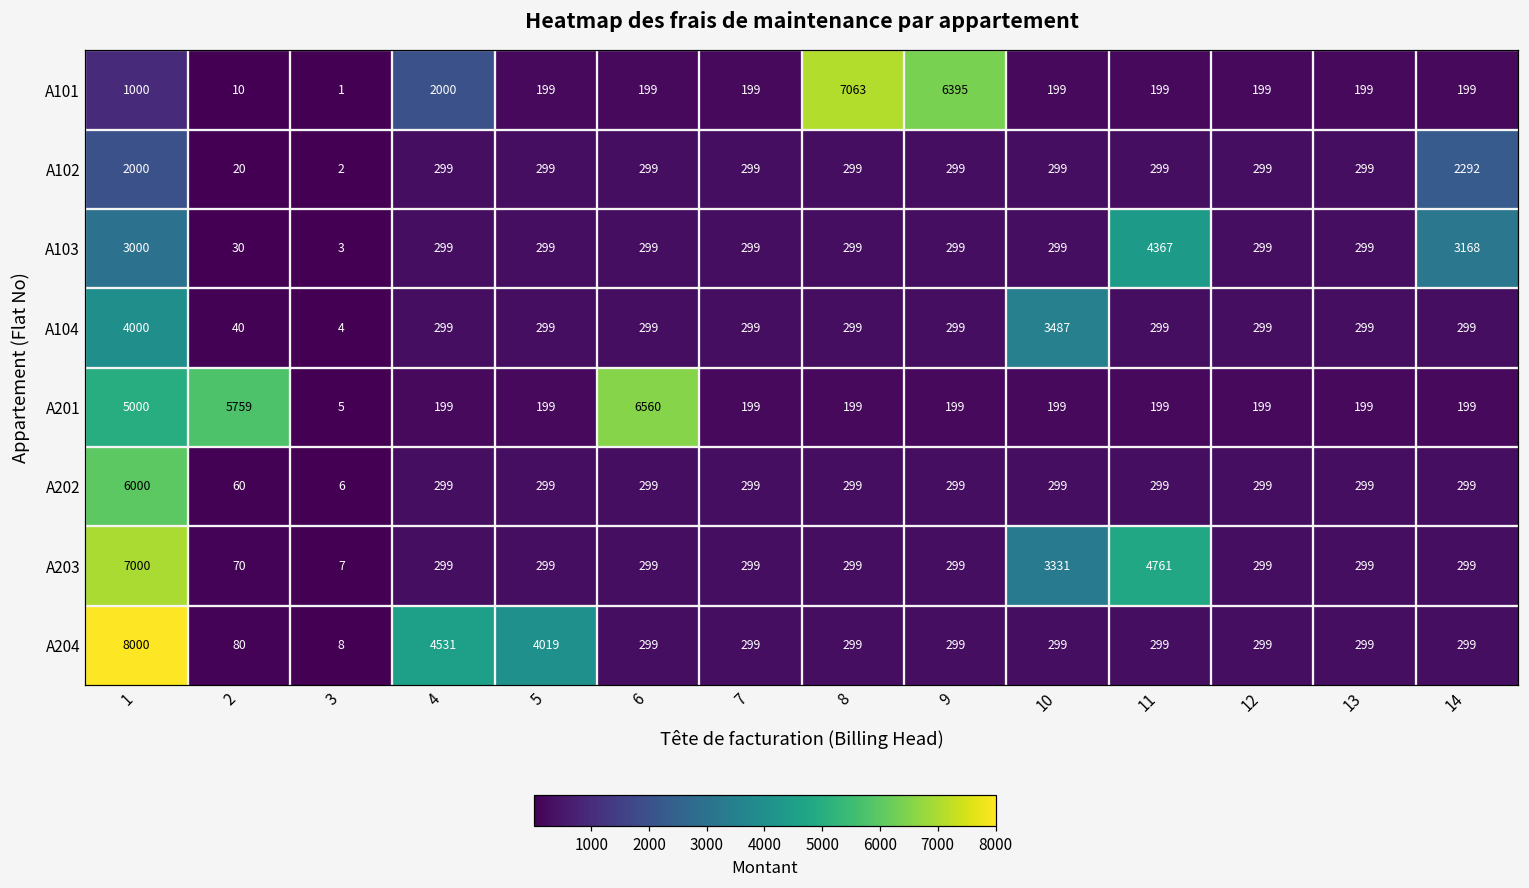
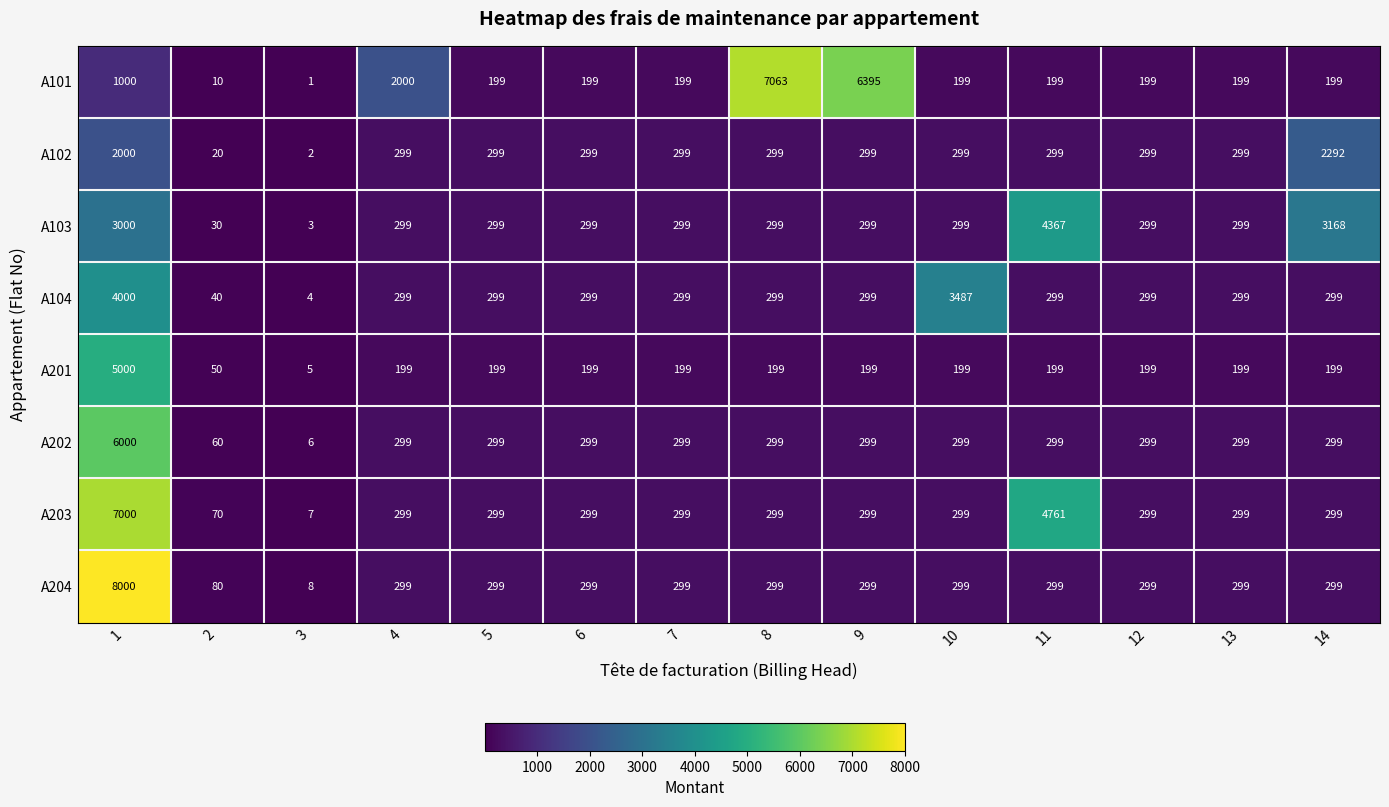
  {
    "A101": {
      "1": 1000,
      "2": 10,
      "3": 1,
      "4": 2000,
      "5": 199,
      "6": 199,
      "7": 199,
      "8": 7063,
      "9": 6395,
      "10": 199,
      "11": 199,
      "12": 199,
      "13": 199,
      "14": 199
    },
    "A102": {
      "1": 2000,
      "2": 20,
      "3": 2,
      "4": 299,
      "5": 299,
      "6": 299,
      "7": 299,
      "8": 299,
      "9": 299,
      "10": 299,
      "11": 299,
      "12": 299,
      "13": 299,
      "14": 2292
    },
    "A103": {
      "1": 3000,
      "2": 30,
      "3": 3,
      "4": 299,
      "5": 299,
      "6": 299,
      "7": 299,
      "8": 299,
      "9": 299,
      "10": 299,
      "11": 4367,
      "12": 299,
      "13": 299,
      "14": 3168
    },
    "A104": {
      "1": 4000,
      "2": 40,
      "3": 4,
      "4": 299,
      "5": 299,
      "6": 299,
      "7": 299,
      "8": 299,
      "9": 299,
      "10": 3487,
      "11": 299,
      "12": 299,
      "13": 299,
      "14": 299
    },
    "A201": {
      "1": 5000,
-     "2": 5759,
+     "2": 50,
      "3": 5,
      "4": 199,
      "5": 199,
-     "6": 6560,
+     "6": 199,
      "7": 199,
      "8": 199,
      "9": 199,
      "10": 199,
      "11": 199,
      "12": 199,
      "13": 199,
      "14": 199
    },
    "A202": {
      "1": 6000,
      "2": 60,
      "3": 6,
      "4": 299,
      "5": 299,
      "6": 299,
      "7": 299,
      "8": 299,
      "9": 299,
      "10": 299,
      "11": 299,
      "12": 299,
      "13": 299,
      "14": 299
    },
    "A203": {
      "1": 7000,
      "2": 70,
      "3": 7,
      "4": 299,
      "5": 299,
      "6": 299,
      "7": 299,
      "8": 299,
      "9": 299,
-     "10": 3331,
+     "10": 299,
      "11": 4761,
      "12": 299,
      "13": 299,
      "14": 299
    },
    "A204": {
      "1": 8000,
      "2": 80,
      "3": 8,
-     "4": 4531,
-     "5": 4019,
+     "4": 299,
+     "5": 299,
      "6": 299,
      "7": 299,
      "8": 299,
      "9": 299,
      "10": 299,
      "11": 299,
      "12": 299,
      "13": 299,
      "14": 299
    }
  }
